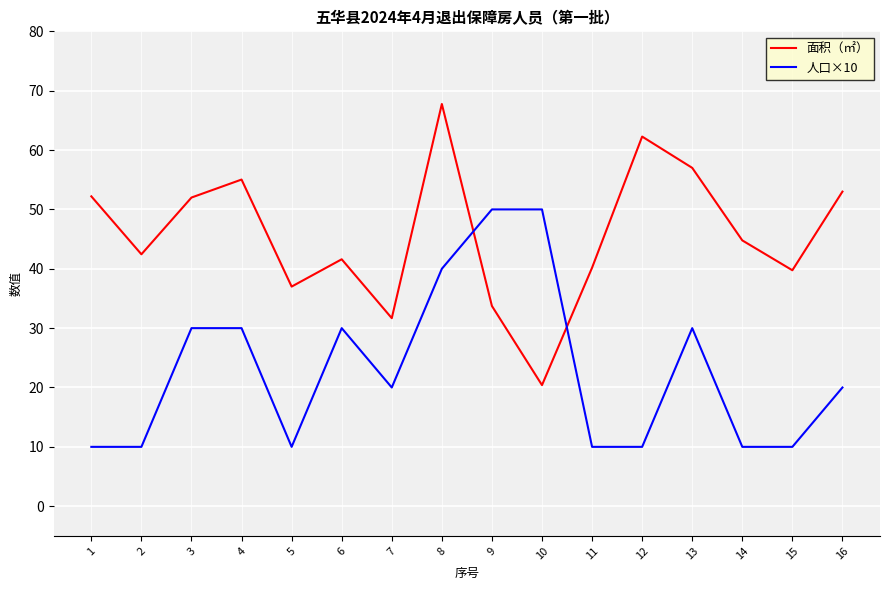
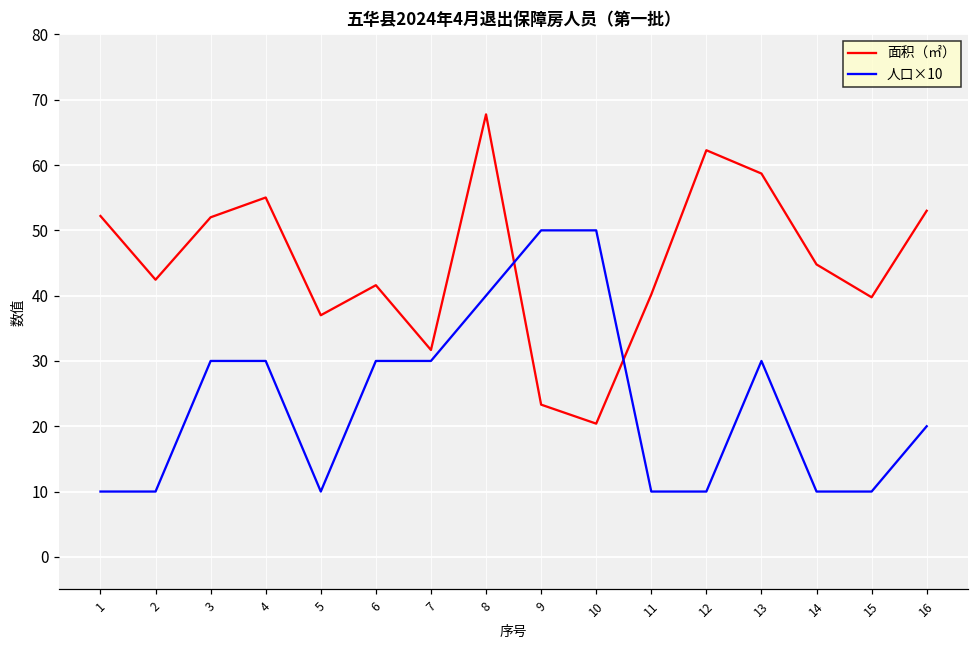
  {
    "面积（㎡）": {
      "1": 52,
      "2": 42,
      "3": 52,
      "4": 55,
      "5": 37,
      "6": 42,
      "7": 32,
      "8": 68,
-     "9": 34,
+     "9": 23,
      "10": 20,
      "11": 40,
      "12": 62,
-     "13": 57,
+     "13": 59,
      "14": 45,
      "15": 40,
      "16": 53
    },
    "人口×10": {
      "1": 10,
      "2": 10,
      "3": 30,
      "4": 30,
      "5": 10,
      "6": 30,
-     "7": 20,
+     "7": 30,
      "8": 40,
      "9": 50,
      "10": 50,
      "11": 10,
      "12": 10,
      "13": 30,
      "14": 10,
      "15": 10,
      "16": 20
    }
  }
